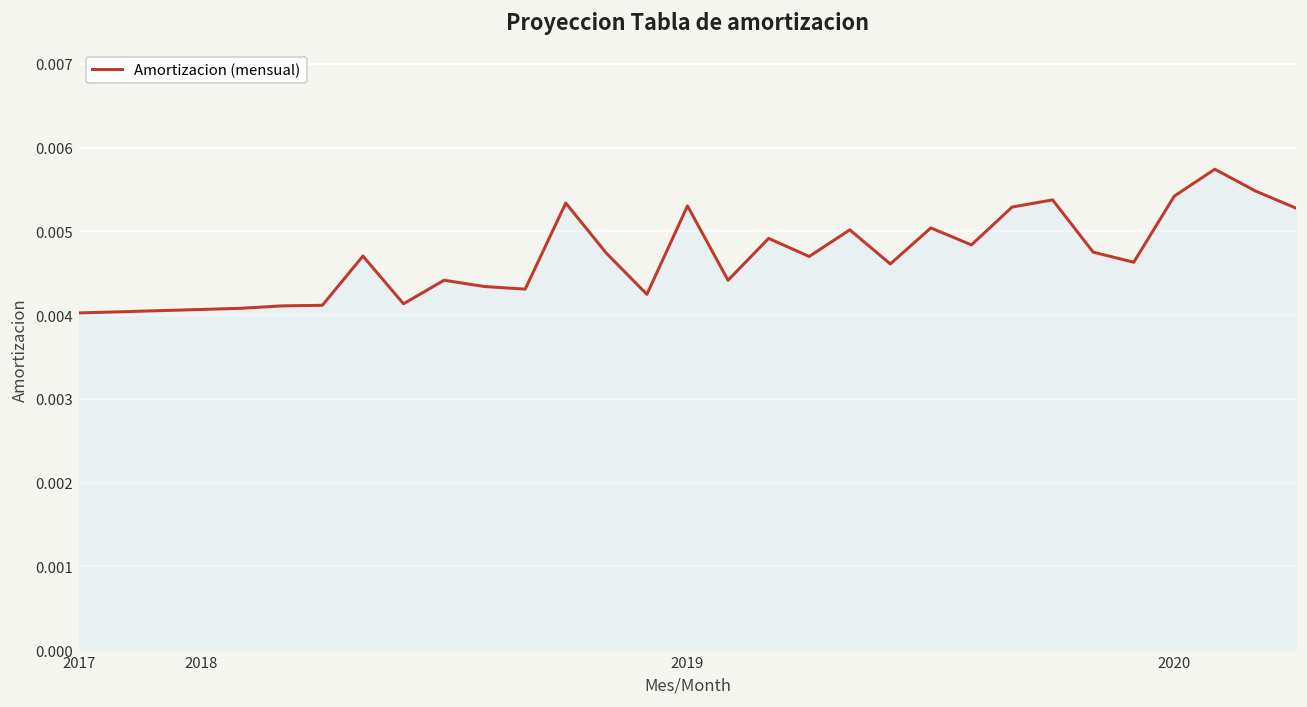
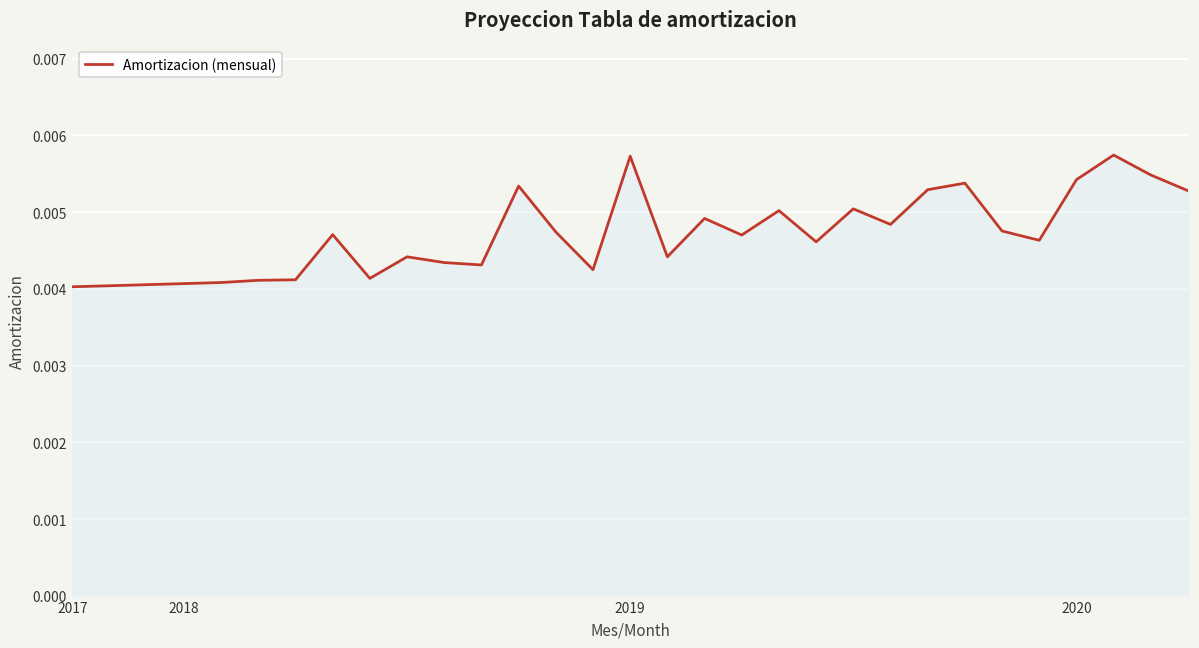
  {
    "2017": 0.0040,
    "2018": 0.0041,
-   "2019": 0.0053,
+   "2019": 0.0057,
    "2020": 0.0054
  }
